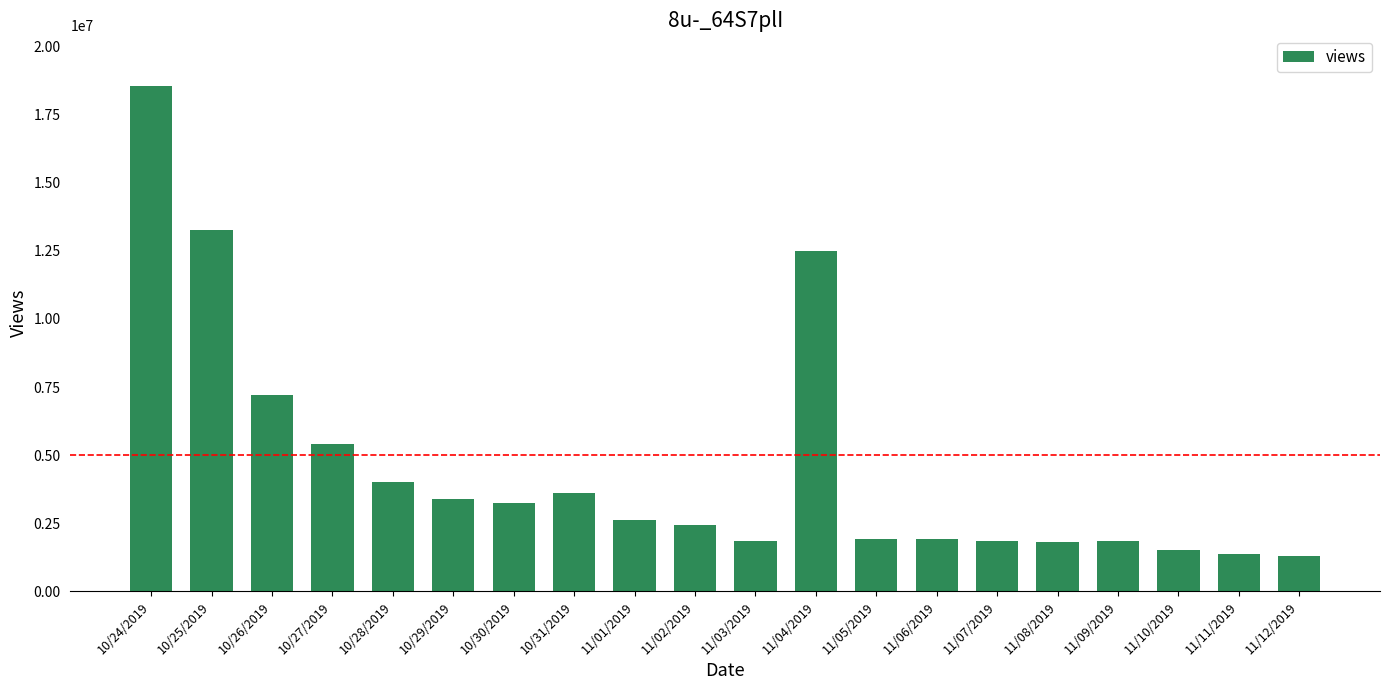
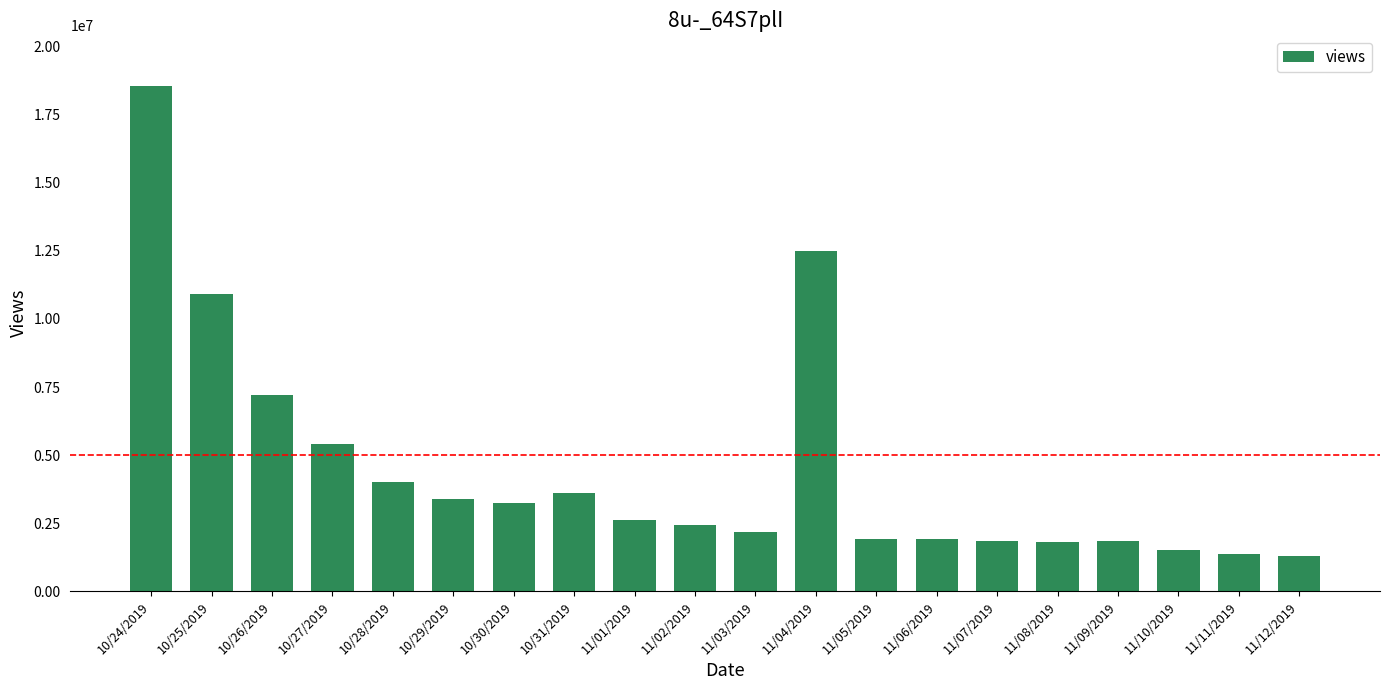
  {
    "10/24/2019": 18600000,
-   "10/25/2019": 13300000,
+   "10/25/2019": 10900000,
    "10/26/2019": 7200000,
    "10/27/2019": 5400000,
    "10/28/2019": 4000000,
    "10/29/2019": 3400000,
    "10/30/2019": 3300000,
    "10/31/2019": 3600000,
    "11/01/2019": 2600000,
    "11/02/2019": 2400000,
-   "11/03/2019": 1800000,
+   "11/03/2019": 2200000,
    "11/04/2019": 12500000,
    "11/05/2019": 1900000,
    "11/06/2019": 1900000,
    "11/07/2019": 1800000,
    "11/08/2019": 1800000,
    "11/09/2019": 1800000,
    "11/10/2019": 1500000,
    "11/11/2019": 1400000,
    "11/12/2019": 1300000
  }
